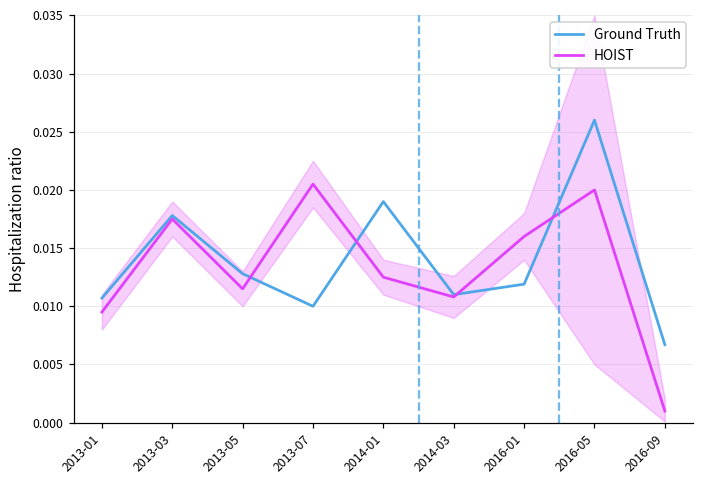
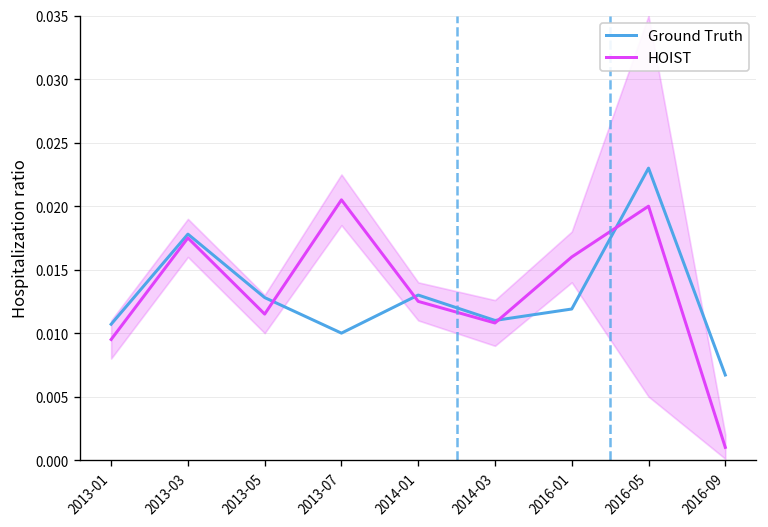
  {
    "Ground Truth": {
      "2013-01": 0.0107,
      "2013-03": 0.018,
      "2013-07": 0.010,
-     "2014-01": 0.019,
+     "2014-01": 0.013,
      "2016-01": 0.012,
-     "2016-05": 0.026,
+     "2016-05": 0.023,
      "2016-09": 0.0067
    }
  }
